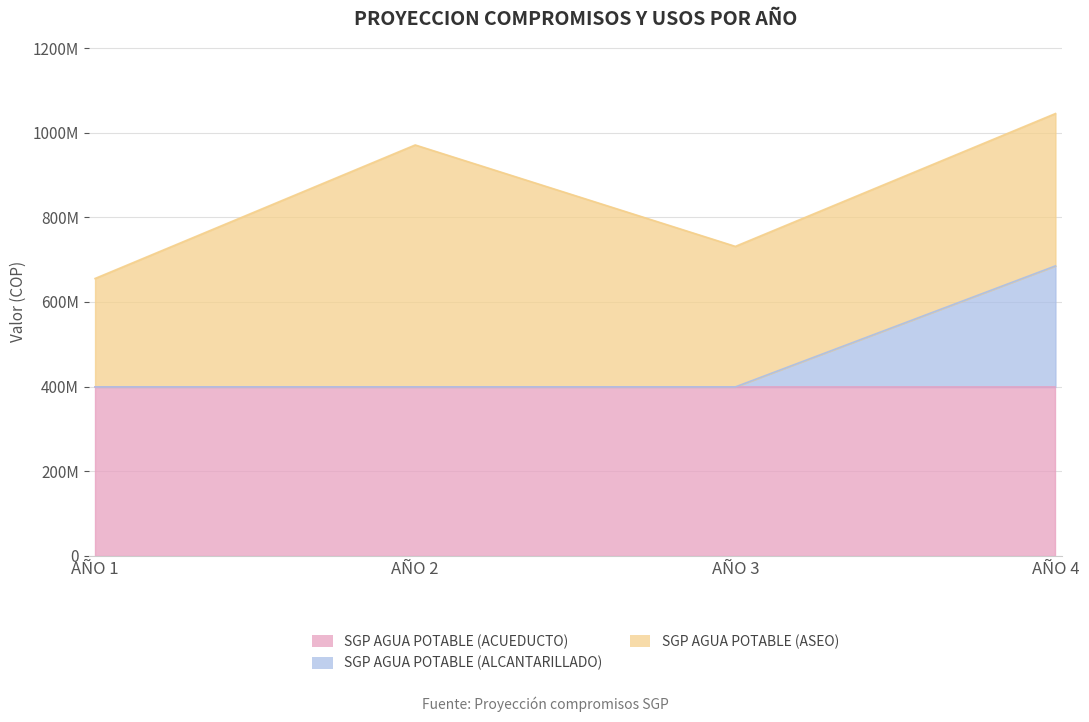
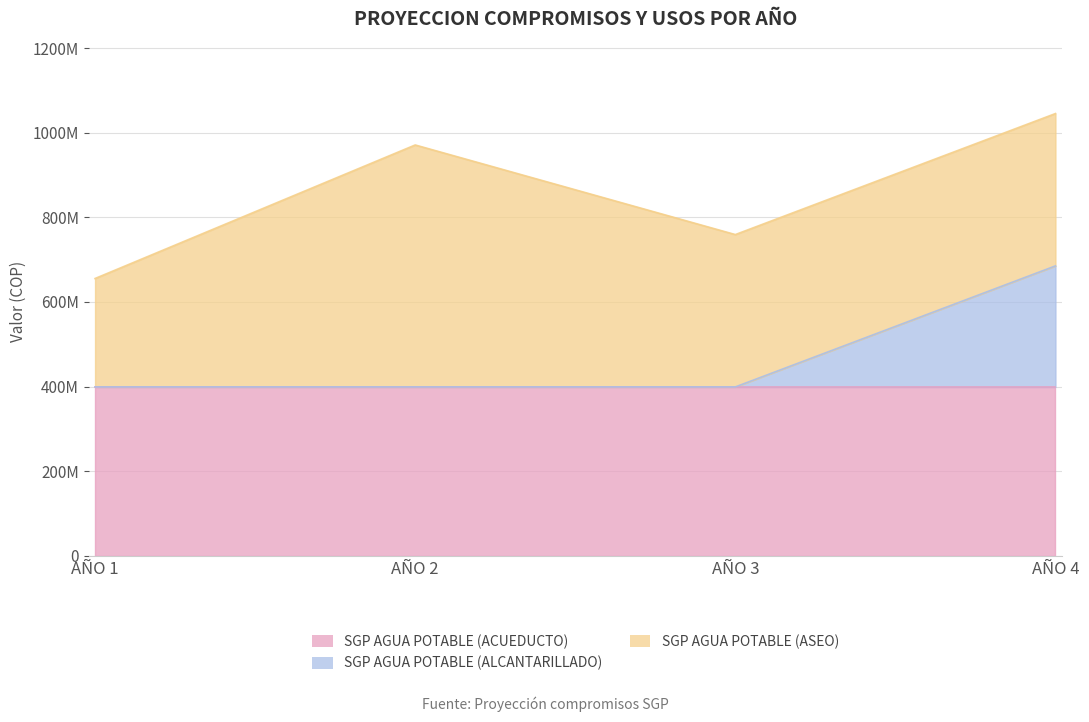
  {
    "SGP AGUA POTABLE (ACUEDUCTO)": {
      "AÑO 4": 400000000
    },
    "SGP AGUA POTABLE (ALCANTARILLADO)": {
      "AÑO 4": 290000000
    },
    "SGP AGUA POTABLE (ASEO)": {
      "AÑO 1": 260000000,
      "AÑO 2": 570000000,
-     "AÑO 3": 330000000,
+     "AÑO 3": 360000000,
      "AÑO 4": 360000000
    }
  }
